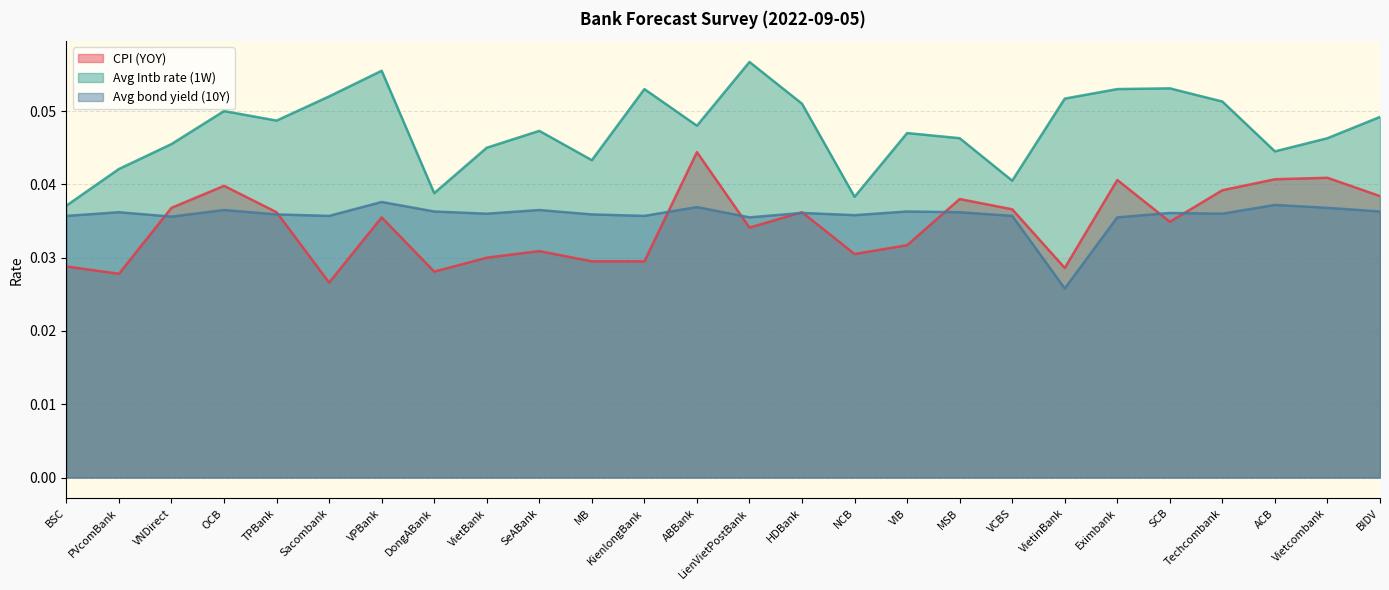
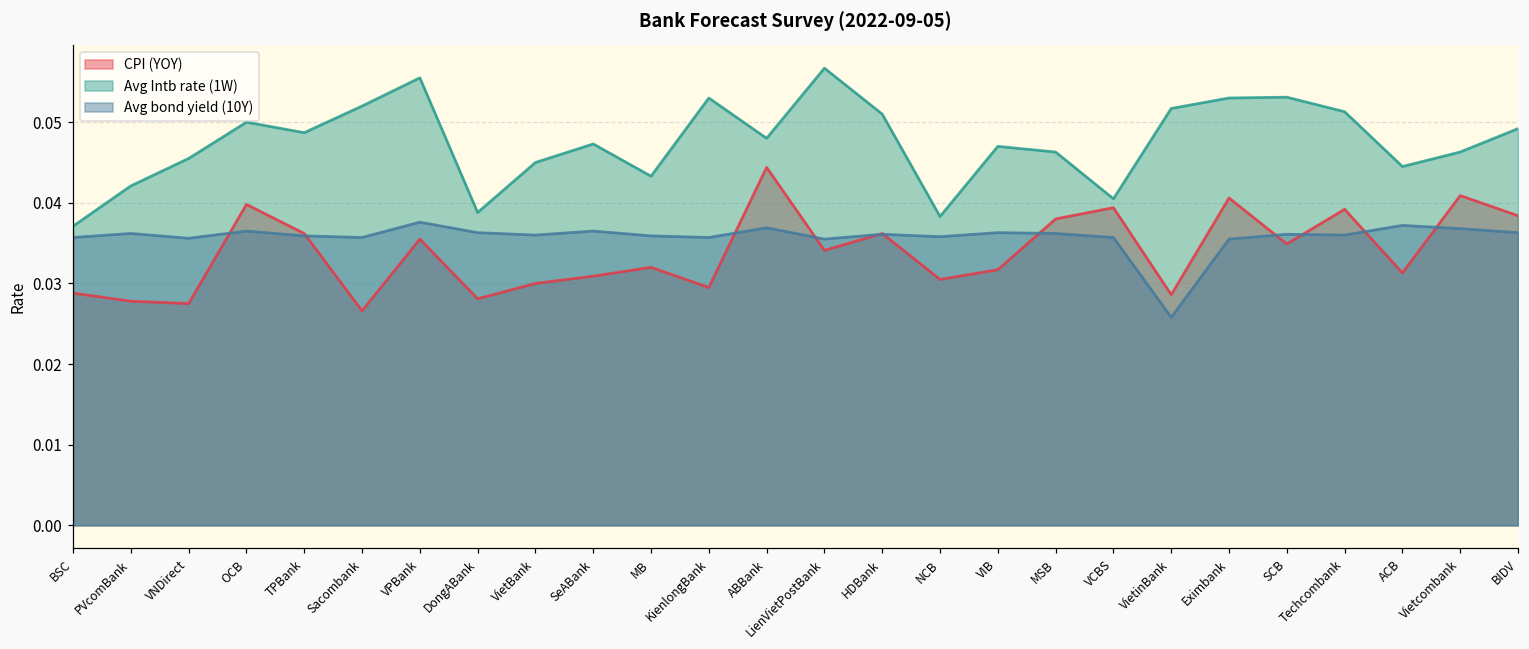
  {
    "CPI (YOY)": {
      "BSC": 0.029,
      "PVcomBank": 0.028,
-     "VNDirect": 0.037,
+     "VNDirect": 0.028,
      "OCB": 0.040,
      "Sacombank": 0.027,
      "VPBank": 0.036,
      "DongABank": 0.028,
      "VietBank": 0.030,
      "SeABank": 0.031,
-     "MB": 0.030,
+     "MB": 0.032,
      "KienlongBank": 0.030,
      "ABBank": 0.044,
      "LienVietPostBank": 0.034,
      "NCB": 0.031,
      "VIB": 0.032,
      "MSB": 0.038,
-     "VCBS": 0.037,
+     "VCBS": 0.039,
      "VietinBank": 0.029,
      "Eximbank": 0.041,
      "SCB": 0.035,
      "Techcombank": 0.039,
-     "ACB": 0.041,
+     "ACB": 0.031,
      "Vietcombank": 0.041,
      "BIDV": 0.038
    }
  }
